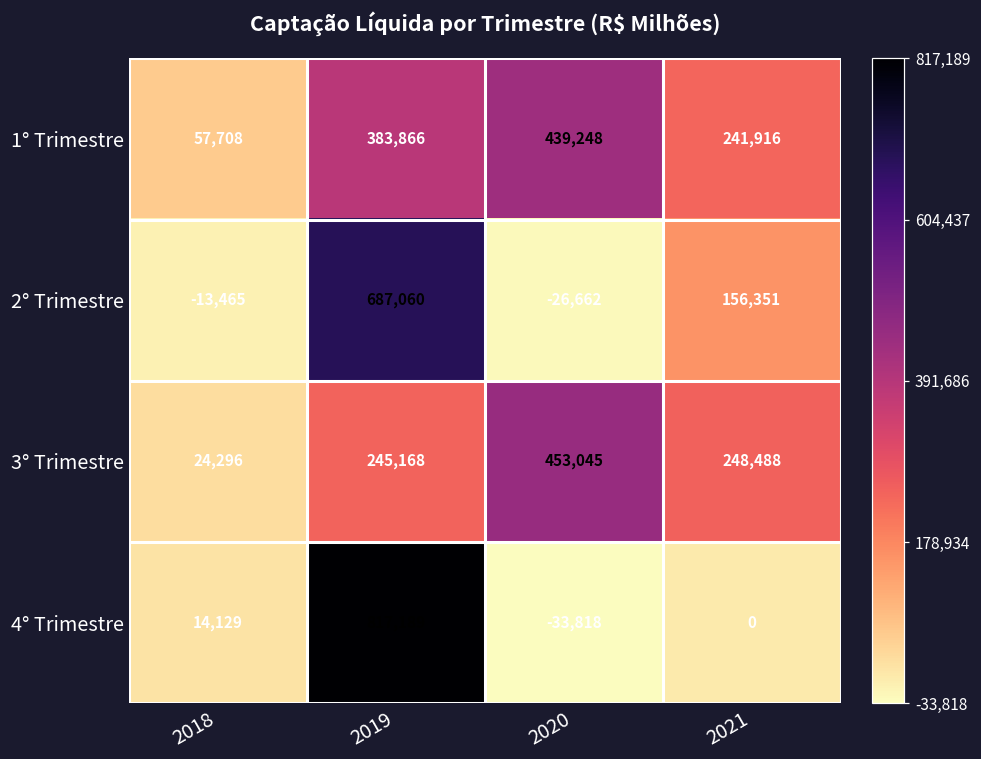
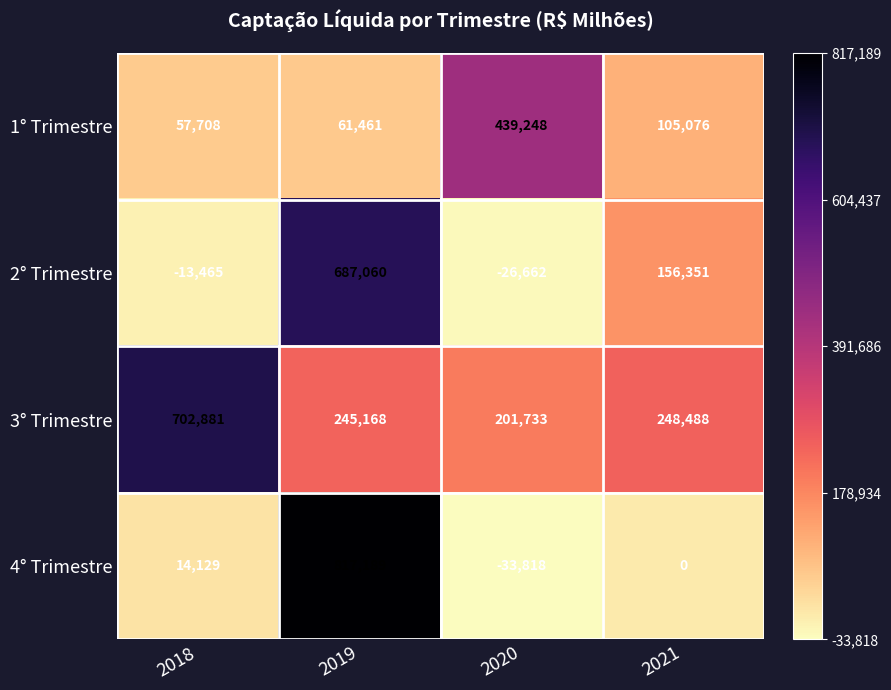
  {
    "1° Trimestre": {
      "2018": "57,708",
-     "2019": "383,866",
+     "2019": "61,461",
      "2020": "439,248",
-     "2021": "241,916"
+     "2021": "105,076"
    },
    "2° Trimestre": {
      "2018": "-13,465",
      "2019": "687,060",
      "2020": "-26,662",
      "2021": "156,351"
    },
    "3° Trimestre": {
-     "2018": "24,296",
+     "2018": "702,881",
      "2019": "245,168",
-     "2020": "453,045",
+     "2020": "201,733",
      "2021": "248,488"
    },
    "4° Trimestre": {
      "2018": "14,129",
      "2020": "-33,818",
      "2021": "0"
    }
  }
